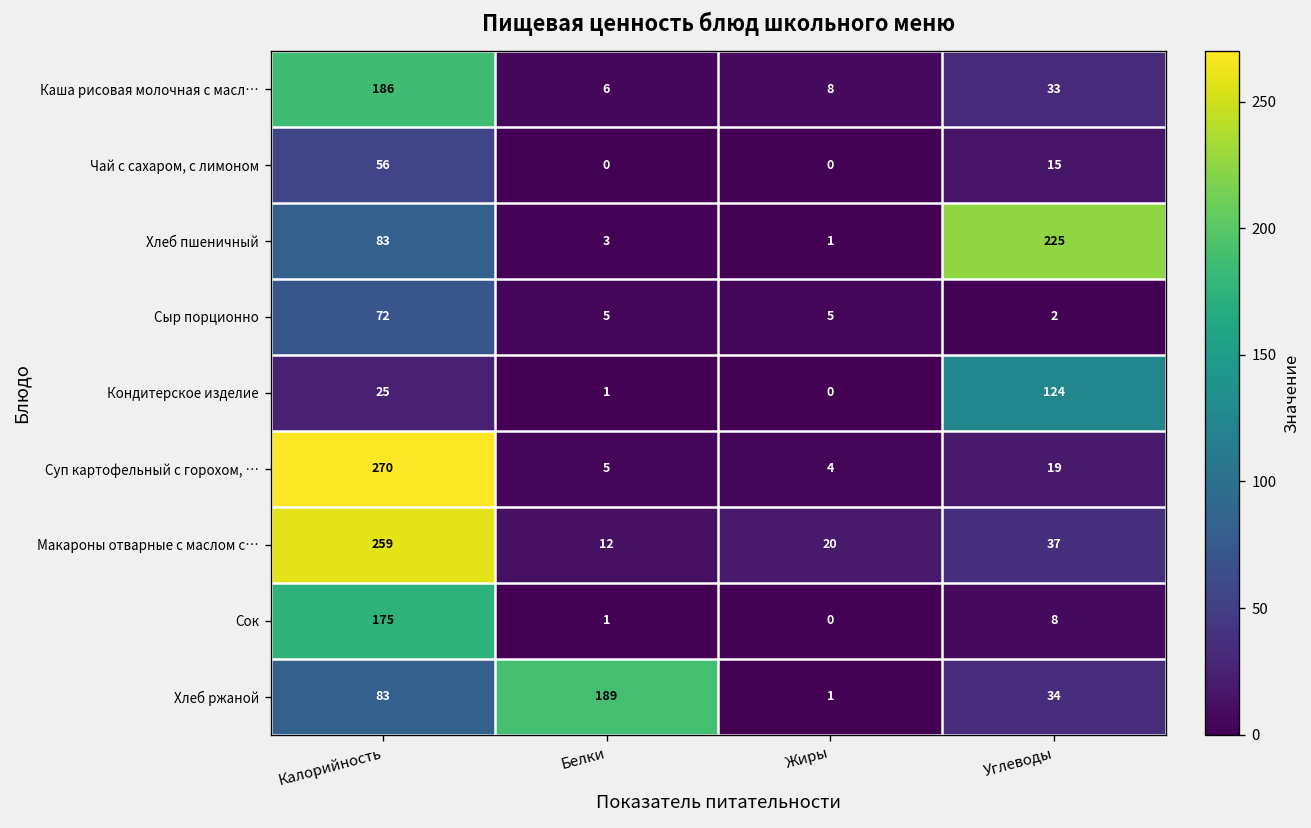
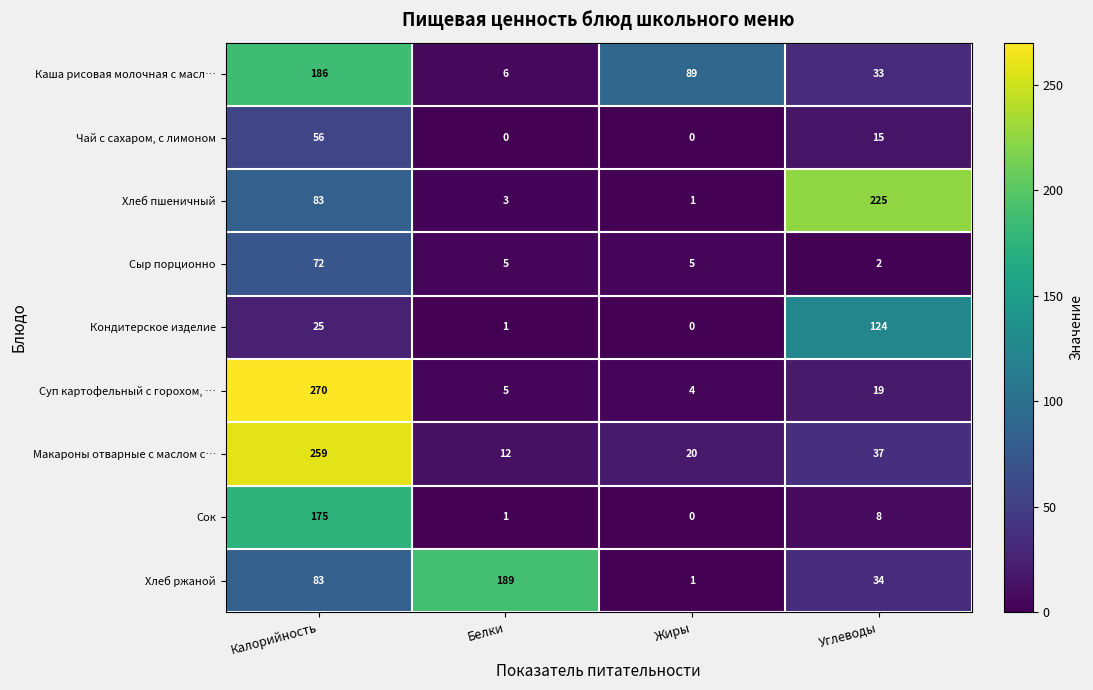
  {
    "Каша рисовая молочная с масл…": {
      "Калорийность": 186,
      "Белки": 6,
-     "Жиры": 8,
+     "Жиры": 89,
      "Углеводы": 33
    },
    "Чай с сахаром, с лимоном": {
      "Калорийность": 56,
      "Белки": 0,
      "Жиры": 0,
      "Углеводы": 15
    },
    "Хлеб пшеничный": {
      "Калорийность": 83,
      "Белки": 3,
      "Жиры": 1,
      "Углеводы": 225
    },
    "Сыр порционно": {
      "Калорийность": 72,
      "Белки": 5,
      "Жиры": 5,
      "Углеводы": 2
    },
    "Кондитерское изделие": {
      "Калорийность": 25,
      "Белки": 1,
      "Жиры": 0,
      "Углеводы": 124
    },
    "Суп картофельный с горохом, …": {
      "Калорийность": 270,
      "Белки": 5,
      "Жиры": 4,
      "Углеводы": 19
    },
    "Макароны отварные с маслом с…": {
      "Калорийность": 259,
      "Белки": 12,
      "Жиры": 20,
      "Углеводы": 37
    },
    "Сок": {
      "Калорийность": 175,
      "Белки": 1,
      "Жиры": 0,
      "Углеводы": 8
    },
    "Хлеб ржаной": {
      "Калорийность": 83,
      "Белки": 189,
      "Жиры": 1,
      "Углеводы": 34
    }
  }
